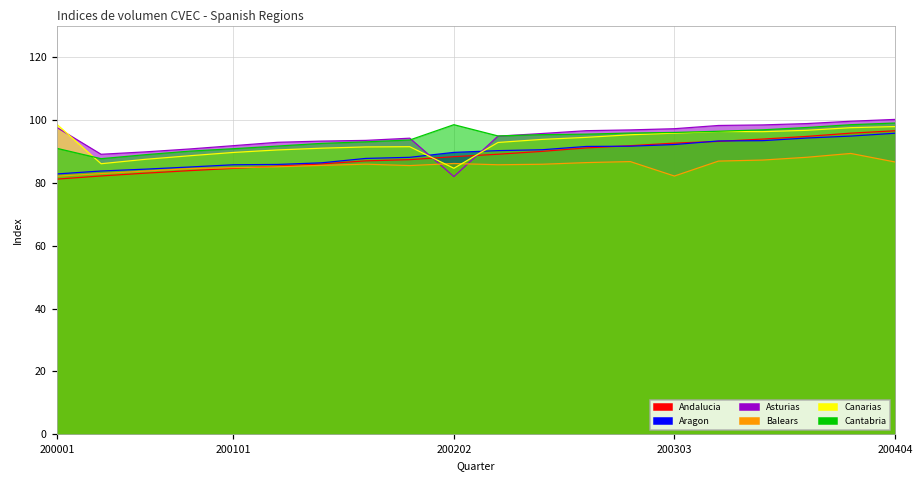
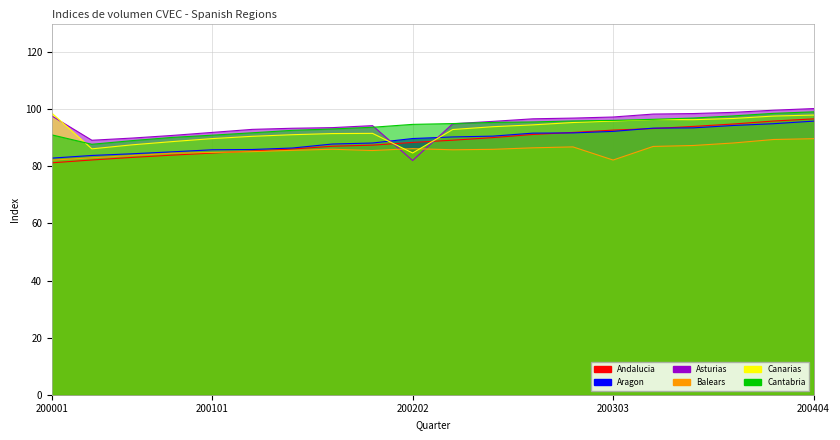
  {
    "Andalucia": {
      "200001": 81,
      "200202": 88
    },
    "Aragon": {
      "200101": 86,
      "200202": 90
    },
    "Asturias": {
      "200001": 98,
      "200101": 92,
      "200202": 82,
      "200303": 97,
      "200404": 100
    },
    "Balears": {
      "200202": 86,
      "200303": 82,
-     "200404": 87
+     "200404": 90
    },
    "Canarias": {
      "200001": 99,
      "200101": 90,
      "200202": 85,
      "200404": 98
    },
    "Cantabria": {
      "200001": 91,
      "200101": 91,
-     "200202": 99,
+     "200202": 95,
      "200404": 99
    }
  }
